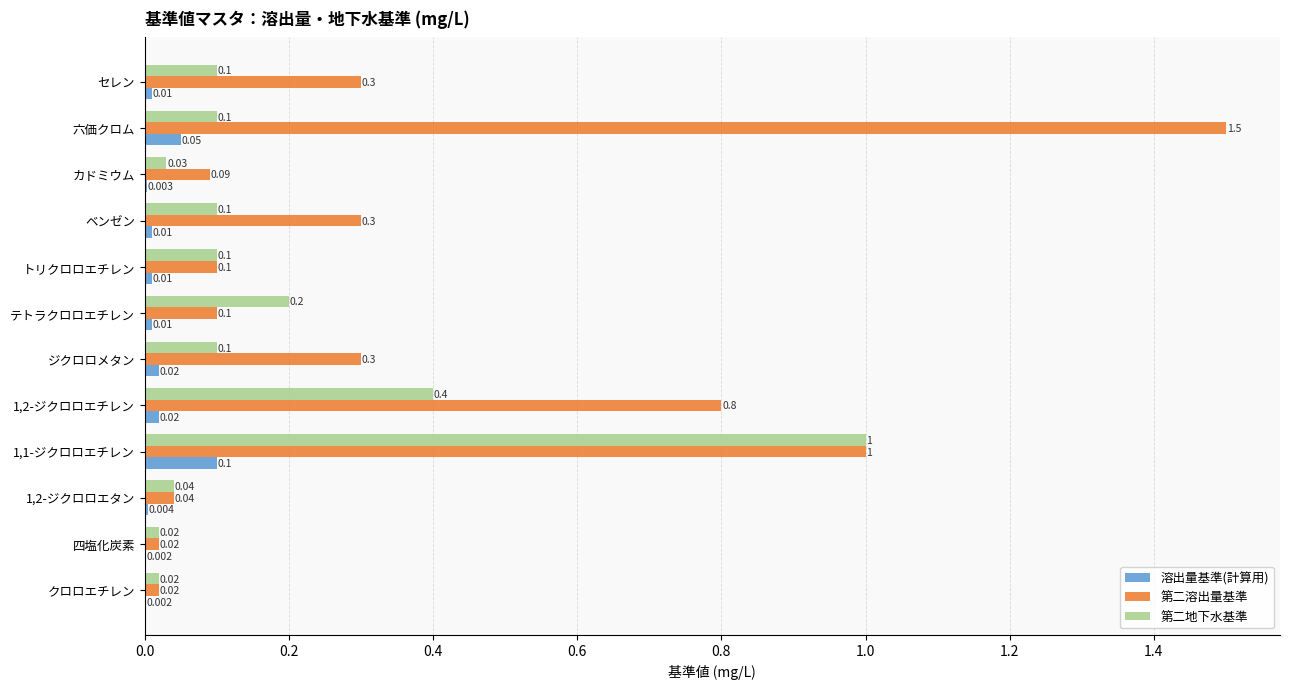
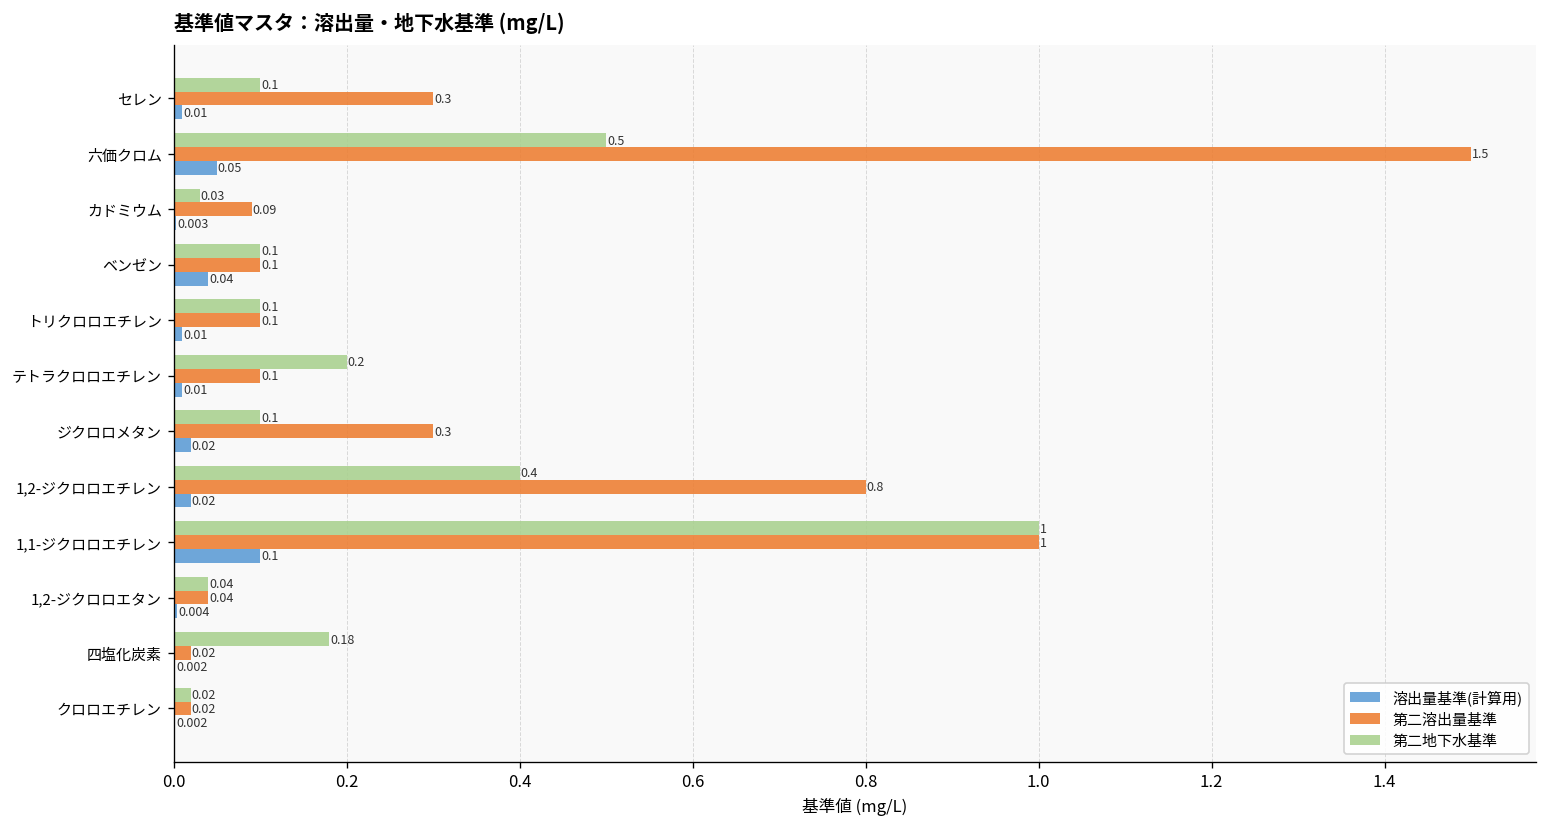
  {
    "溶出量基準(計算用)": {
      "セレン": 0.01,
      "六価クロム": 0.05,
      "カドミウム": 0.003,
-     "ベンゼン": 0.01,
+     "ベンゼン": 0.04,
      "トリクロロエチレン": 0.01,
      "テトラクロロエチレン": 0.01,
      "ジクロロメタン": 0.02,
      "1,2-ジクロロエチレン": 0.02,
      "1,1-ジクロロエチレン": 0.1,
      "1,2-ジクロロエタン": 0.004,
      "四塩化炭素": 0.002,
      "クロロエチレン": 0.002
    },
    "第二溶出量基準": {
      "セレン": 0.3,
      "六価クロム": 1.5,
      "カドミウム": 0.09,
-     "ベンゼン": 0.3,
+     "ベンゼン": 0.1,
      "トリクロロエチレン": 0.1,
      "テトラクロロエチレン": 0.1,
      "ジクロロメタン": 0.3,
      "1,2-ジクロロエチレン": 0.8,
      "1,1-ジクロロエチレン": 1,
      "1,2-ジクロロエタン": 0.04,
      "四塩化炭素": 0.02,
      "クロロエチレン": 0.02
    },
    "第二地下水基準": {
      "セレン": 0.1,
-     "六価クロム": 0.1,
+     "六価クロム": 0.5,
      "カドミウム": 0.03,
      "ベンゼン": 0.1,
      "トリクロロエチレン": 0.1,
      "テトラクロロエチレン": 0.2,
      "ジクロロメタン": 0.1,
      "1,2-ジクロロエチレン": 0.4,
      "1,1-ジクロロエチレン": 1,
      "1,2-ジクロロエタン": 0.04,
-     "四塩化炭素": 0.02,
+     "四塩化炭素": 0.18,
      "クロロエチレン": 0.02
    }
  }
